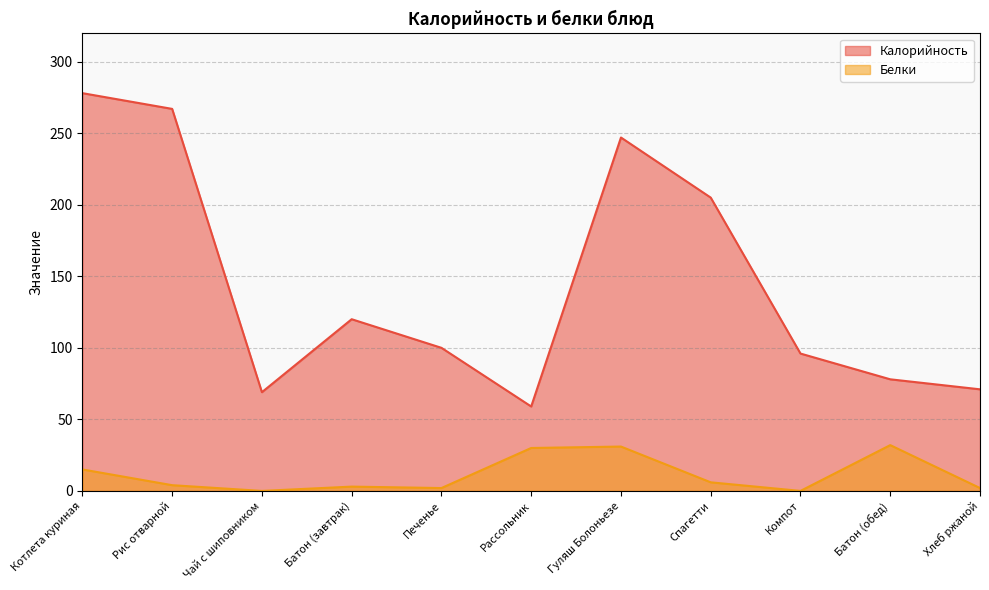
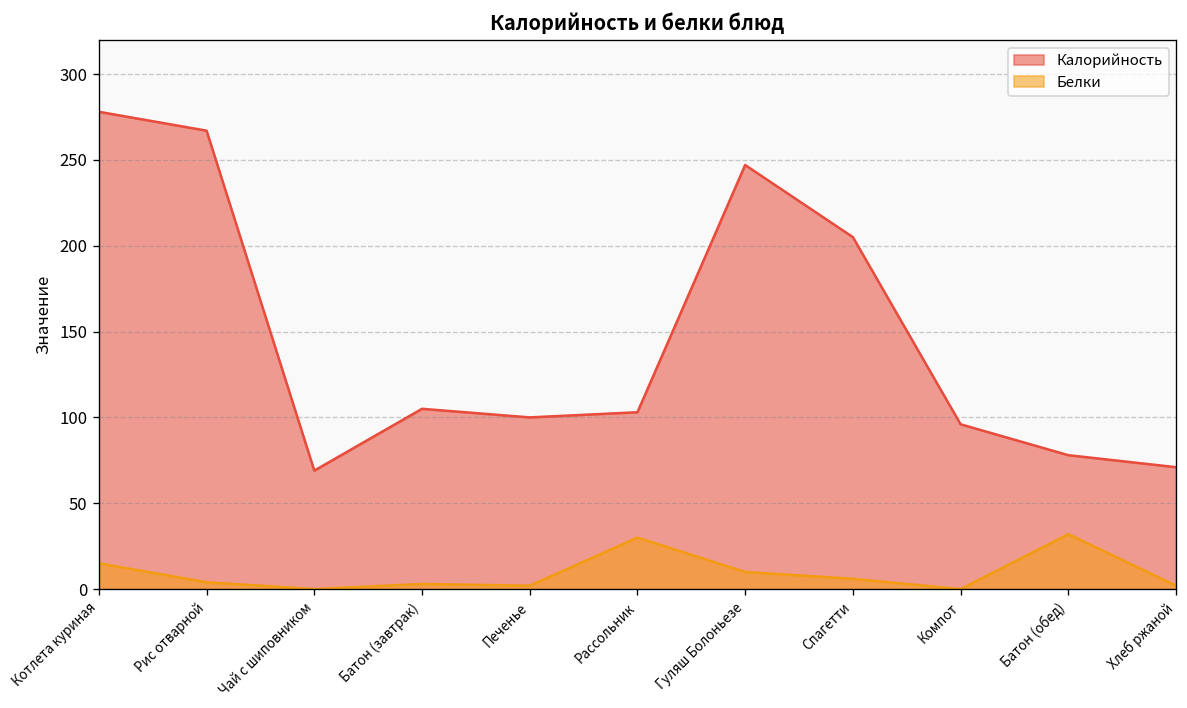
  {
    "Калорийность": {
      "Котлета куриная": 278,
      "Рис отварной": 267,
      "Чай с шиповником": 69,
-     "Батон (завтрак)": 120,
+     "Батон (завтрак)": 105,
      "Печенье": 100,
-     "Рассольник": 59,
+     "Рассольник": 103,
      "Гуляш Болоньезе": 247,
      "Спагетти": 205,
      "Компот": 96,
      "Батон (обед)": 78,
      "Хлеб ржаной": 71
    },
    "Белки": {
      "Котлета куриная": 15,
      "Рис отварной": 4,
      "Чай с шиповником": 0,
      "Батон (завтрак)": 3,
      "Печенье": 2,
      "Рассольник": 30,
-     "Гуляш Болоньезе": 31,
+     "Гуляш Болоньезе": 10,
      "Спагетти": 6,
      "Компот": 0,
      "Батон (обед)": 32,
      "Хлеб ржаной": 2
    }
  }
